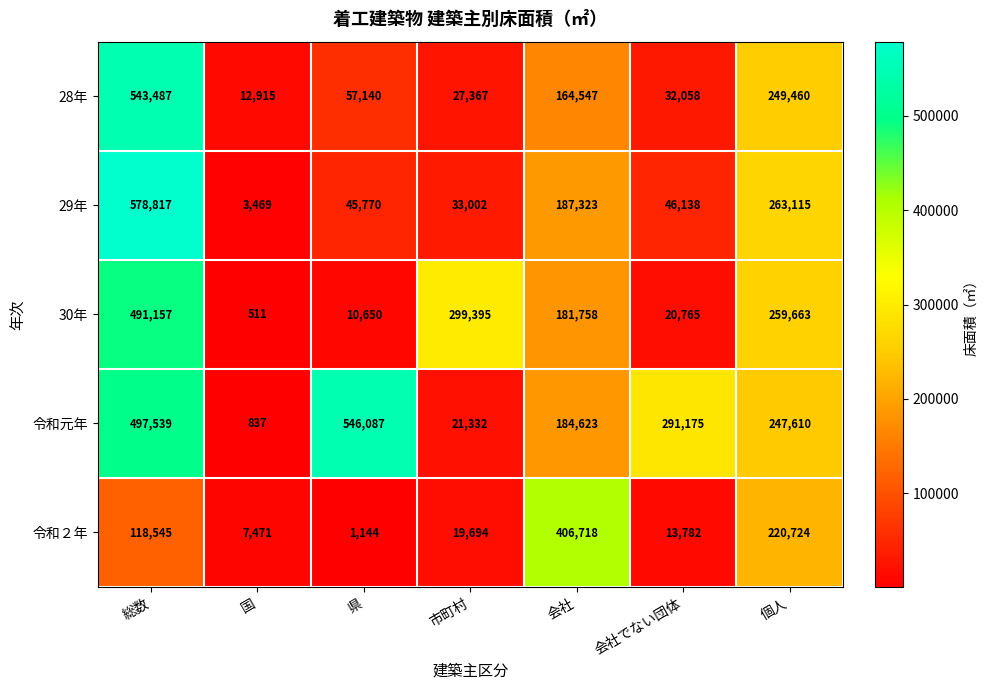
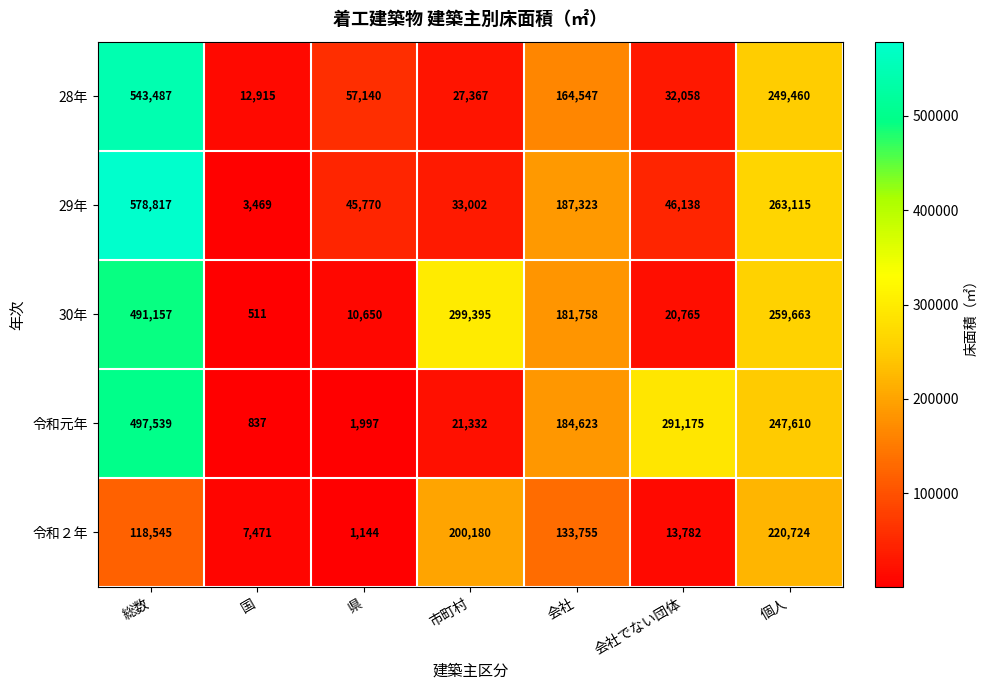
  {
    "28年": {
      "総数": "543,487",
      "国": "12,915",
      "県": "57,140",
      "市町村": "27,367",
      "会社": "164,547",
      "会社でない団体": "32,058",
      "個人": "249,460"
    },
    "29年": {
      "総数": "578,817",
      "国": "3,469",
      "県": "45,770",
      "市町村": "33,002",
      "会社": "187,323",
      "会社でない団体": "46,138",
      "個人": "263,115"
    },
    "30年": {
      "総数": "491,157",
      "国": "511",
      "県": "10,650",
      "市町村": "299,395",
      "会社": "181,758",
      "会社でない団体": "20,765",
      "個人": "259,663"
    },
    "令和元年": {
      "総数": "497,539",
      "国": "837",
-     "県": "546,087",
+     "県": "1,997",
      "市町村": "21,332",
      "会社": "184,623",
      "会社でない団体": "291,175",
      "個人": "247,610"
    },
    "令和２年": {
      "総数": "118,545",
      "国": "7,471",
      "県": "1,144",
-     "市町村": "19,694",
-     "会社": "406,718",
+     "市町村": "200,180",
+     "会社": "133,755",
      "会社でない団体": "13,782",
      "個人": "220,724"
    }
  }
